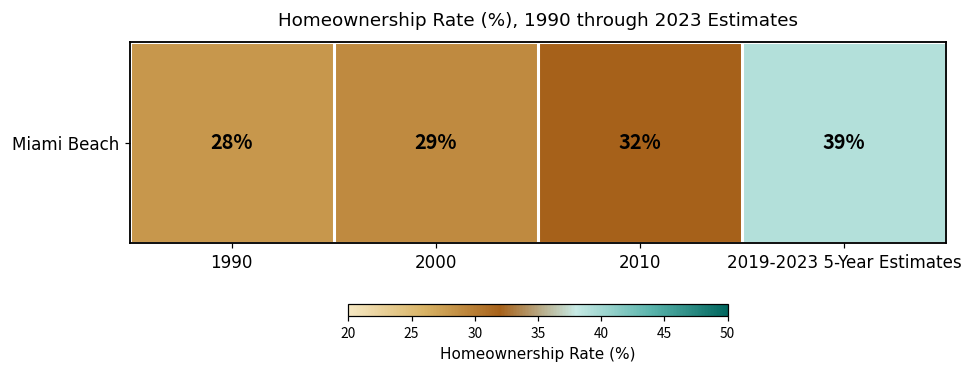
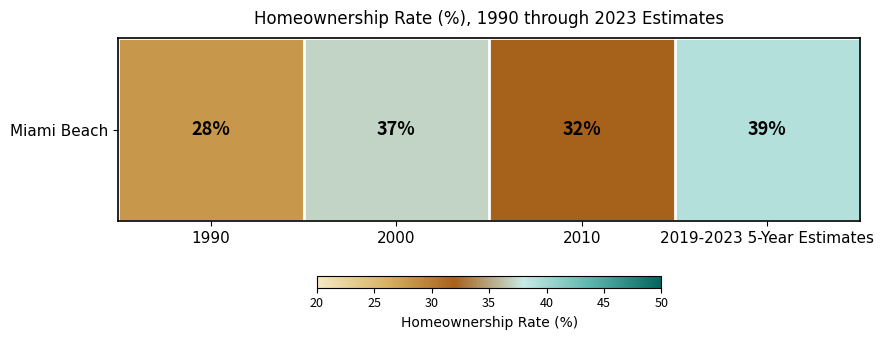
  {
    "Miami Beach": {
      "1990": "28%",
-     "2000": "29%",
+     "2000": "37%",
      "2010": "32%",
      "2019-2023 5-Year Estimates": "39%"
    }
  }
